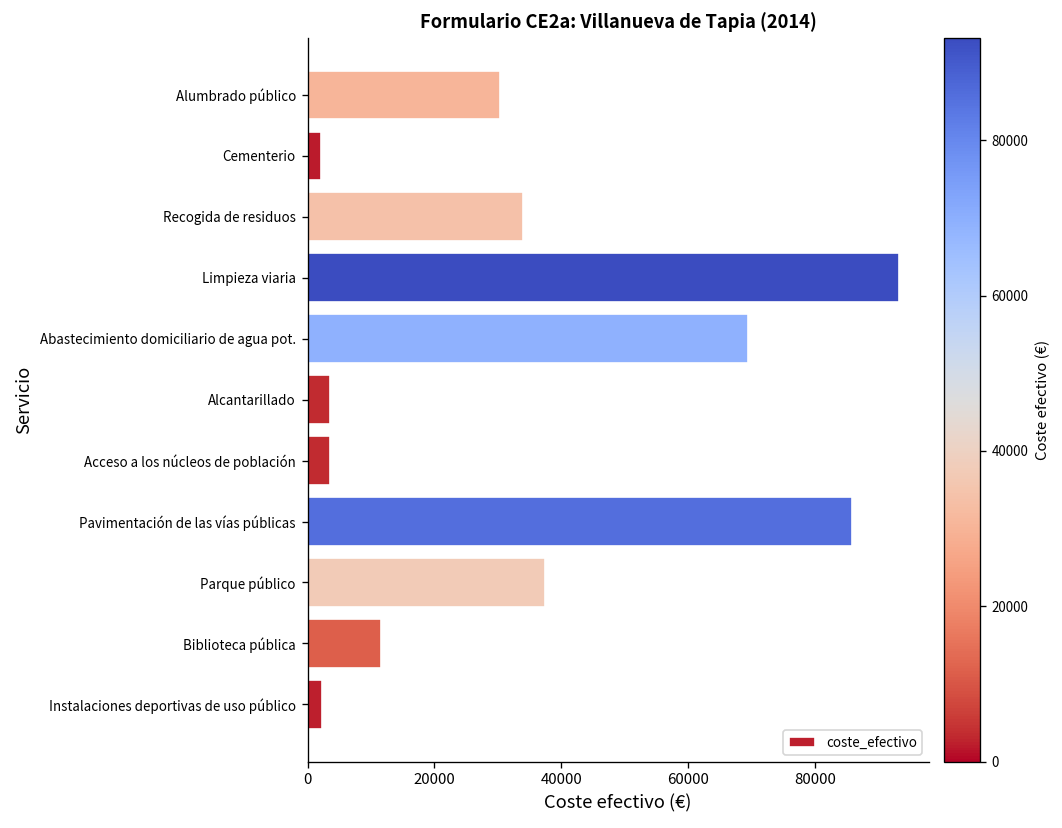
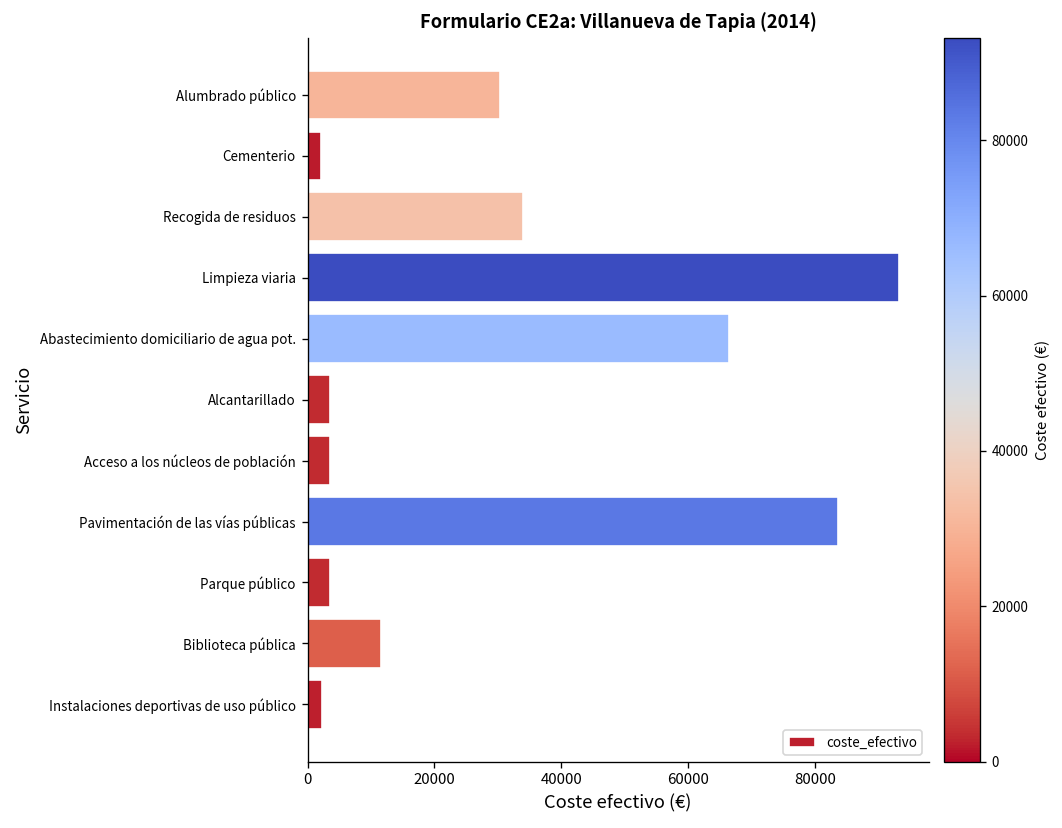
  {
    "Alumbrado público": 30000,
    "Cementerio": 2000,
    "Recogida de residuos": 34000,
    "Limpieza viaria": 93000,
-   "Abastecimiento domiciliario de agua pot.": 69000,
+   "Abastecimiento domiciliario de agua pot.": 66000,
    "Alcantarillado": 4000,
    "Acceso a los núcleos de población": 4000,
-   "Pavimentación de las vías públicas": 86000,
-   "Parque público": 37000,
+   "Pavimentación de las vías públicas": 84000,
+   "Parque público": 4000,
    "Biblioteca pública": 12000,
    "Instalaciones deportivas de uso público": 2000
  }
